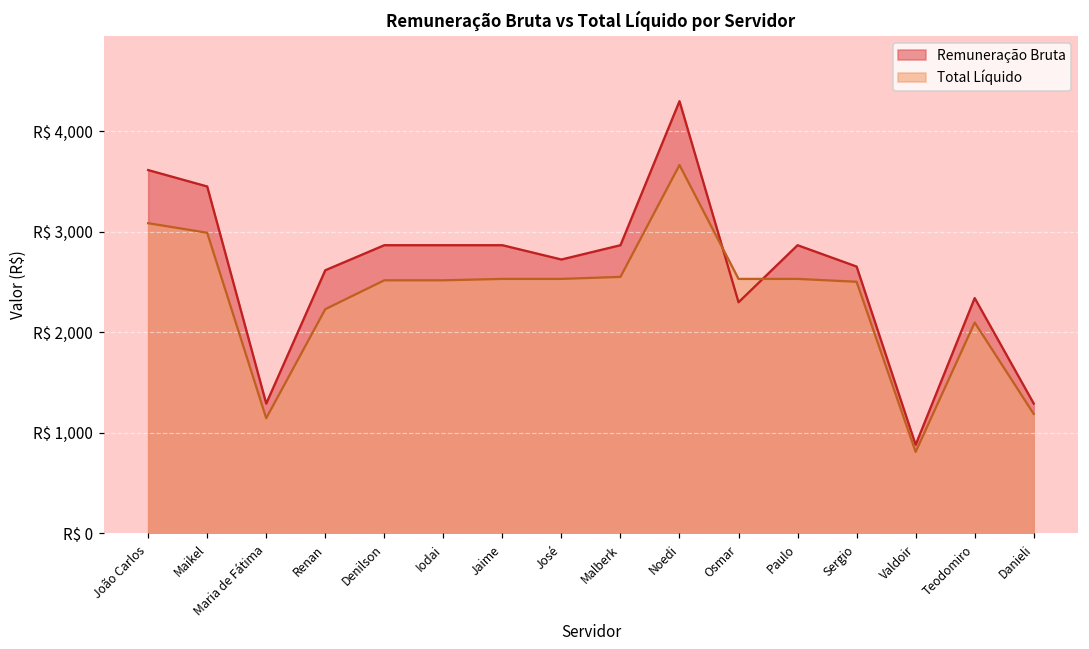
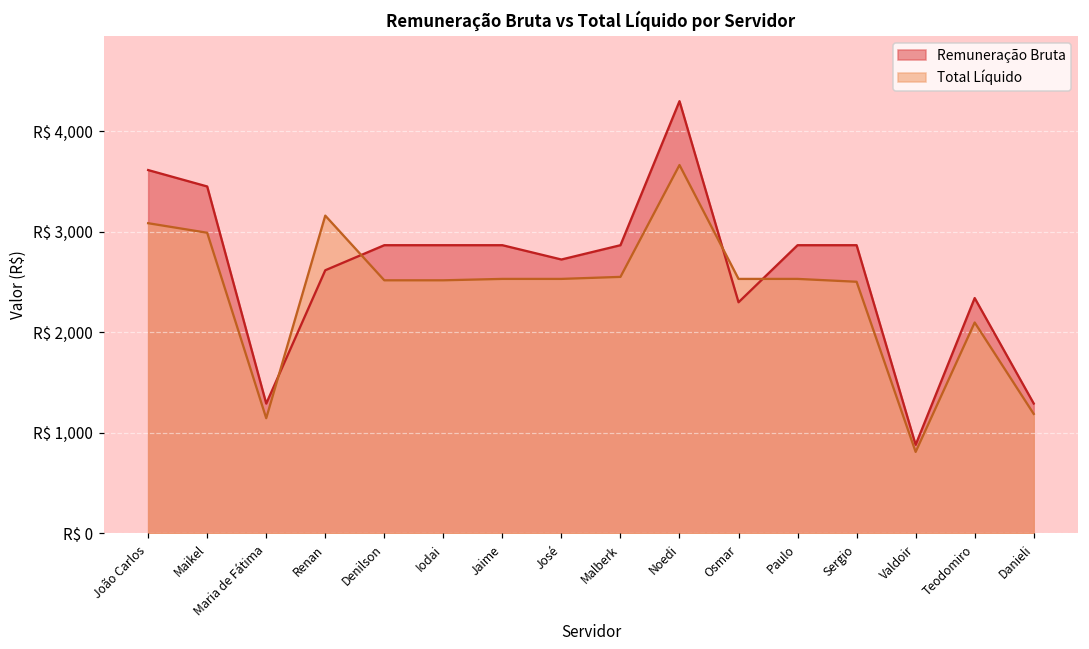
  {
    "Remuneração Bruta": {
      "João Carlos": "R$ 3,600",
      "Maikel": "R$ 3,500",
      "Maria de Fátima": "R$ 1,300",
      "Renan": "R$ 2,600",
      "Denilson": "R$ 2,900",
      "Iodai": "R$ 2,900",
      "Jaime": "R$ 2,900",
      "José": "R$ 2,700",
      "Malberk": "R$ 2,900",
      "Noedi": "R$ 4,300",
      "Osmar": "R$ 2,300",
      "Paulo": "R$ 2,900",
-     "Sergio": "R$ 2,700",
+     "Sergio": "R$ 2,900",
      "Valdoir": "R$ 900",
      "Teodomiro": "R$ 2,300",
      "Danieli": "R$ 1,300"
    },
    "Total Líquido": {
      "João Carlos": "R$ 3,100",
      "Maikel": "R$ 3,000",
      "Maria de Fátima": "R$ 1,100",
-     "Renan": "R$ 2,200",
+     "Renan": "R$ 3,200",
      "Denilson": "R$ 2,500",
      "Iodai": "R$ 2,500",
      "Jaime": "R$ 2,500",
      "José": "R$ 2,500",
      "Malberk": "R$ 2,600",
      "Noedi": "R$ 3,700",
      "Osmar": "R$ 2,500",
      "Paulo": "R$ 2,500",
      "Sergio": "R$ 2,500",
      "Valdoir": "R$ 800",
      "Teodomiro": "R$ 2,100",
      "Danieli": "R$ 1,200"
    }
  }
